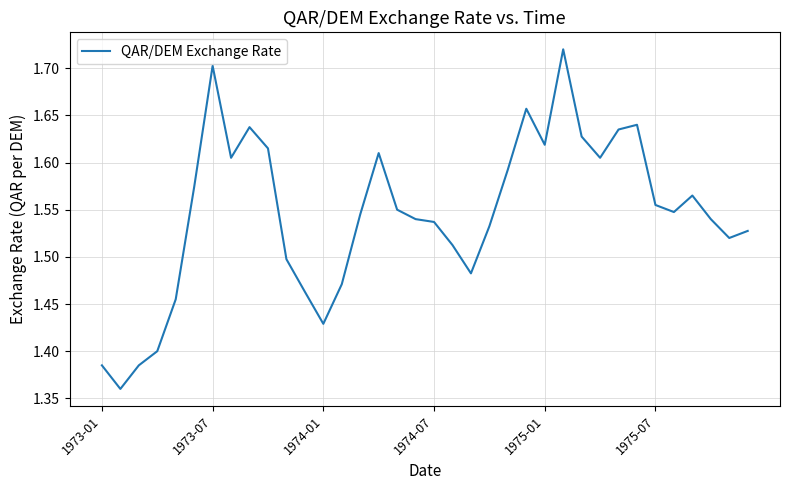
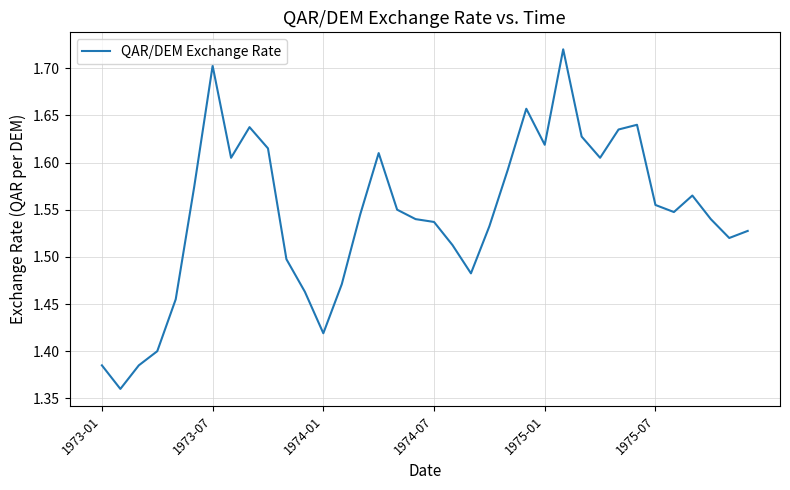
  {
    "1973-01": 1.39,
    "1973-07": 1.70,
-   "1974-01": 1.43,
+   "1974-01": 1.42,
    "1974-07": 1.54,
    "1975-01": 1.62,
    "1975-07": 1.56
  }
